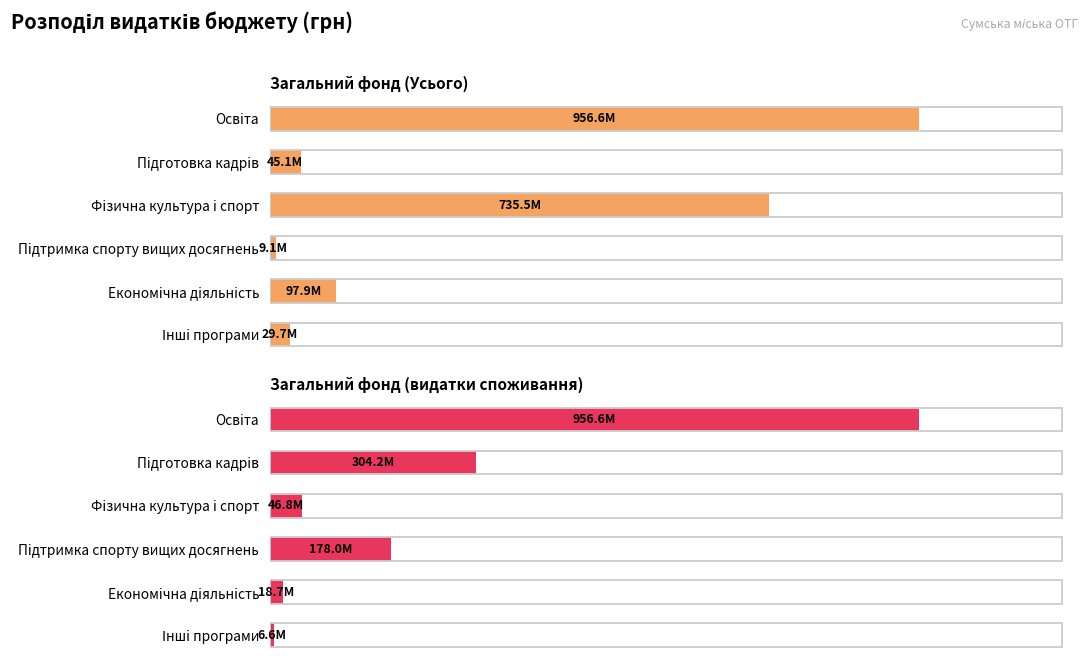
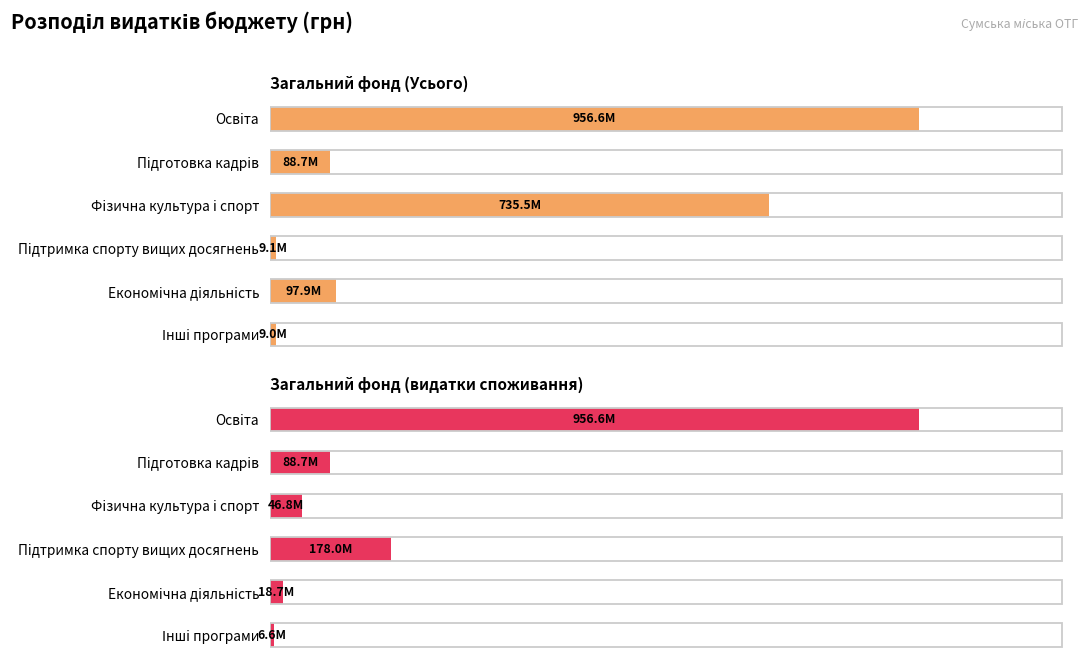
  {
    "Загальний фонд (Усього)": {
      "Освіта": "956.6M",
-     "Підготовка кадрів": "45.1M",
+     "Підготовка кадрів": "88.7M",
      "Фізична культура і спорт": "735.5M",
      "Підтримка спорту вищих досягнень": "9.1M",
      "Економічна діяльність": "97.9M",
-     "Інші програми": "29.7M"
+     "Інші програми": "9.0M"
    },
    "Загальний фонд (видатки споживання)": {
      "Освіта": "956.6M",
-     "Підготовка кадрів": "304.2M",
+     "Підготовка кадрів": "88.7M",
      "Фізична культура і спорт": "46.8M",
      "Підтримка спорту вищих досягнень": "178.0M",
      "Економічна діяльність": "18.7M",
      "Інші програми": "6.6M"
    }
  }
